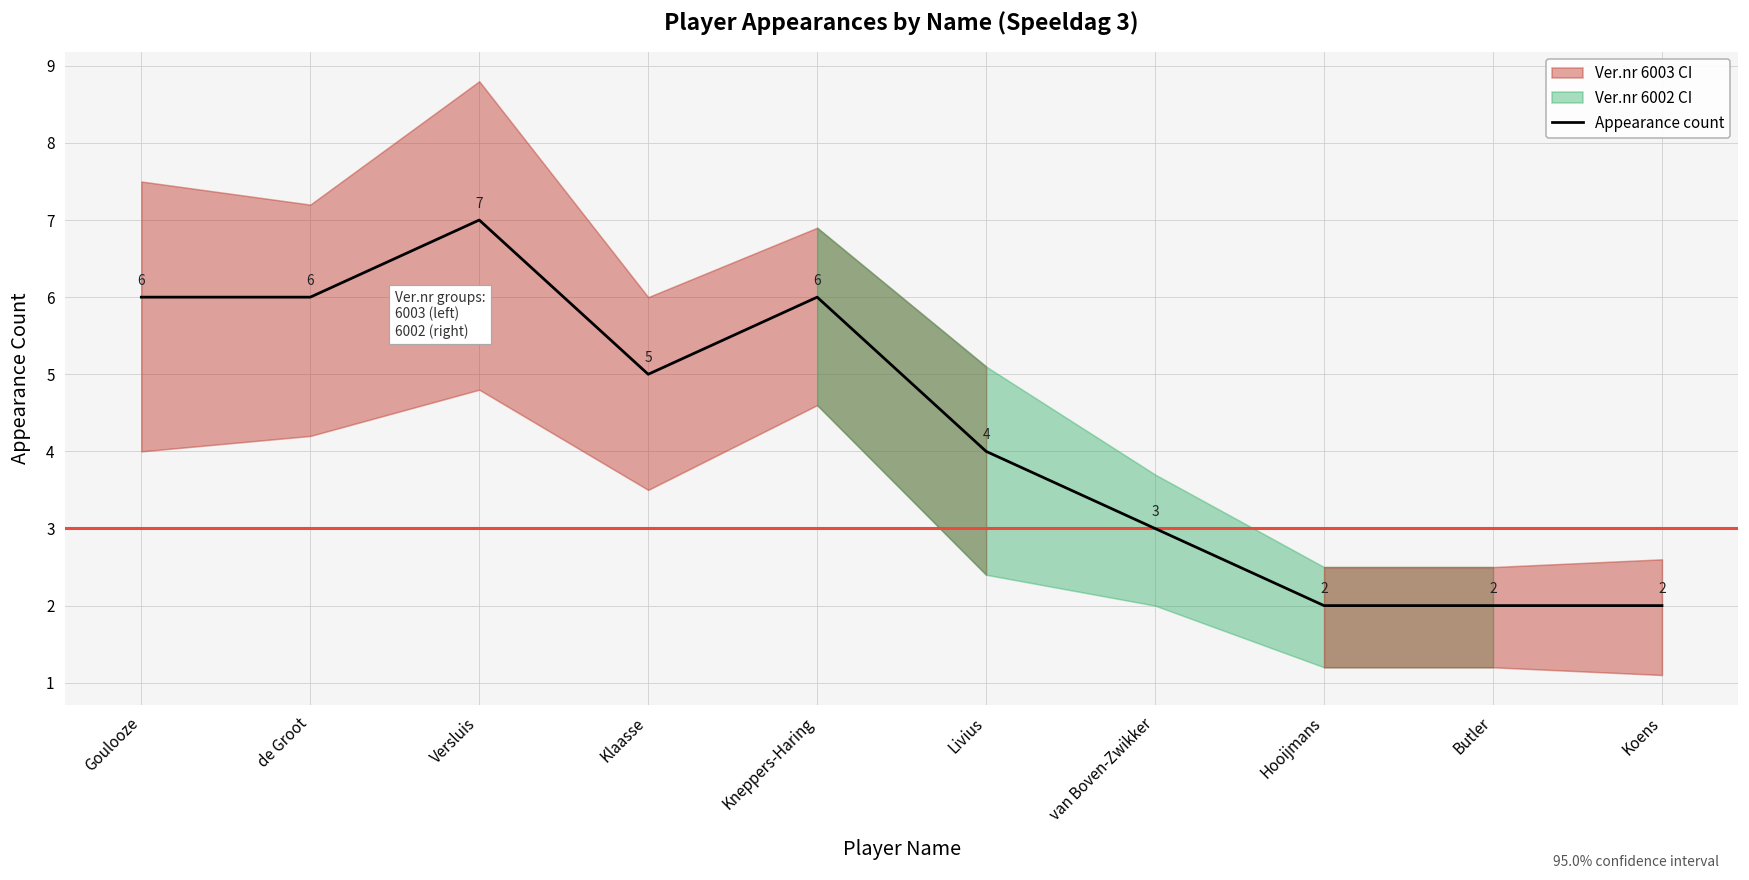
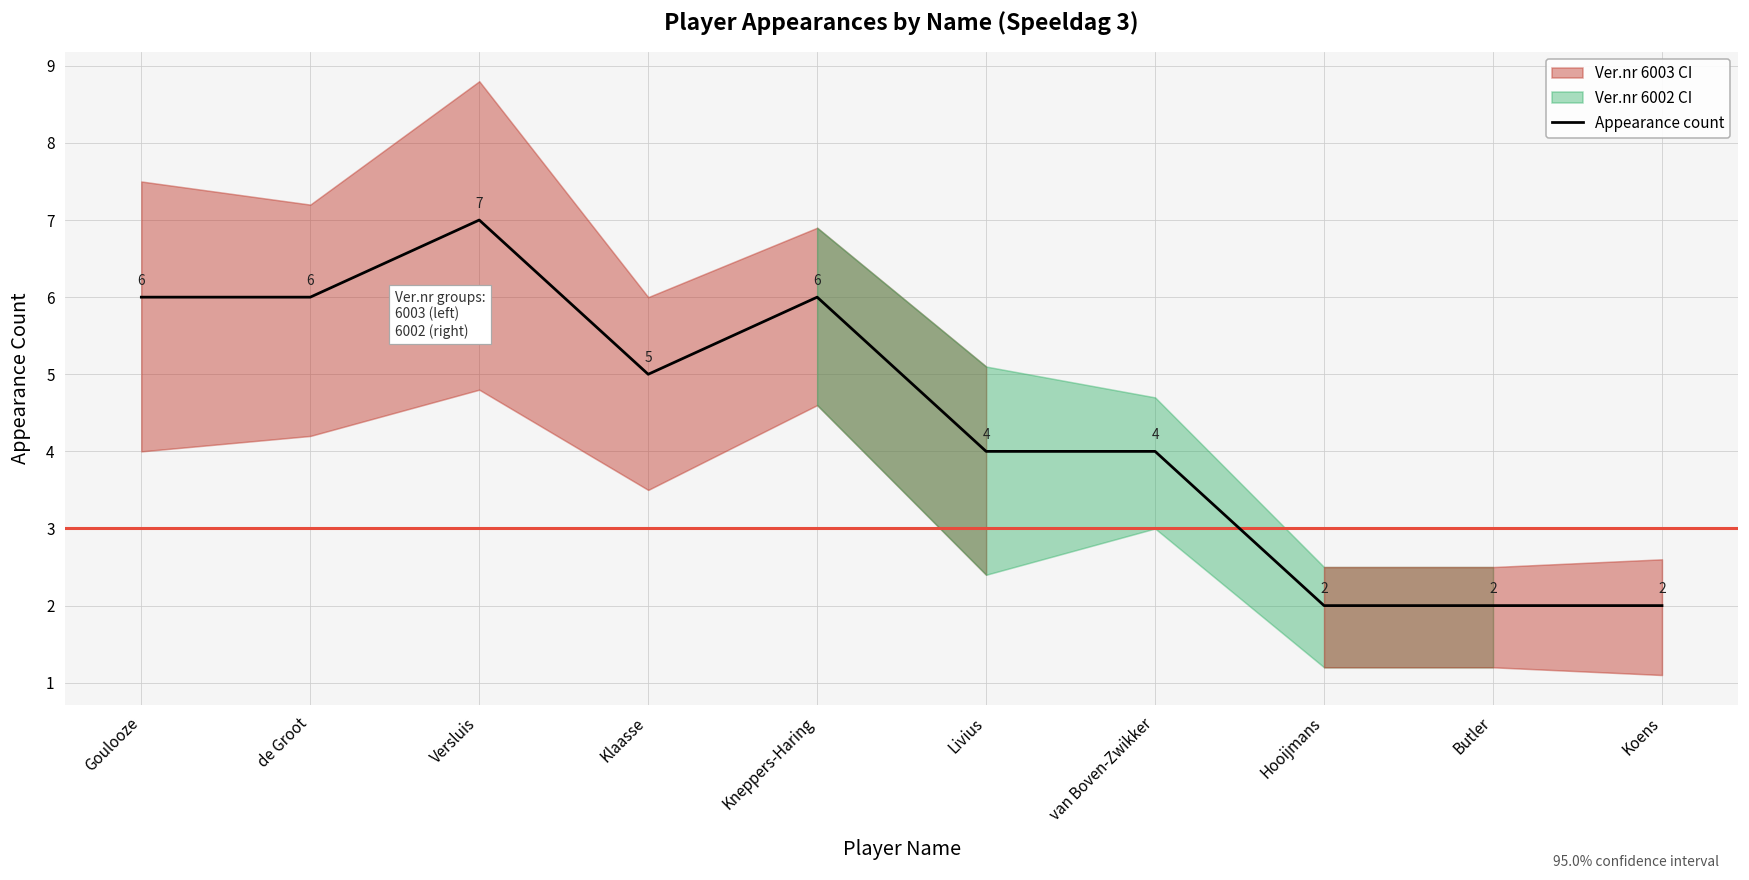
  {
    "Appearance count": {
      "Goulooze": 6,
      "de Groot": 6,
      "Versluis": 7,
      "Klaasse": 5,
      "Kneppers-Haring": 6,
      "Livius": 4,
-     "van Boven-Zwikker": 3,
+     "van Boven-Zwikker": 4,
      "Hooijmans": 2,
      "Butler": 2,
      "Koens": 2
    }
  }
